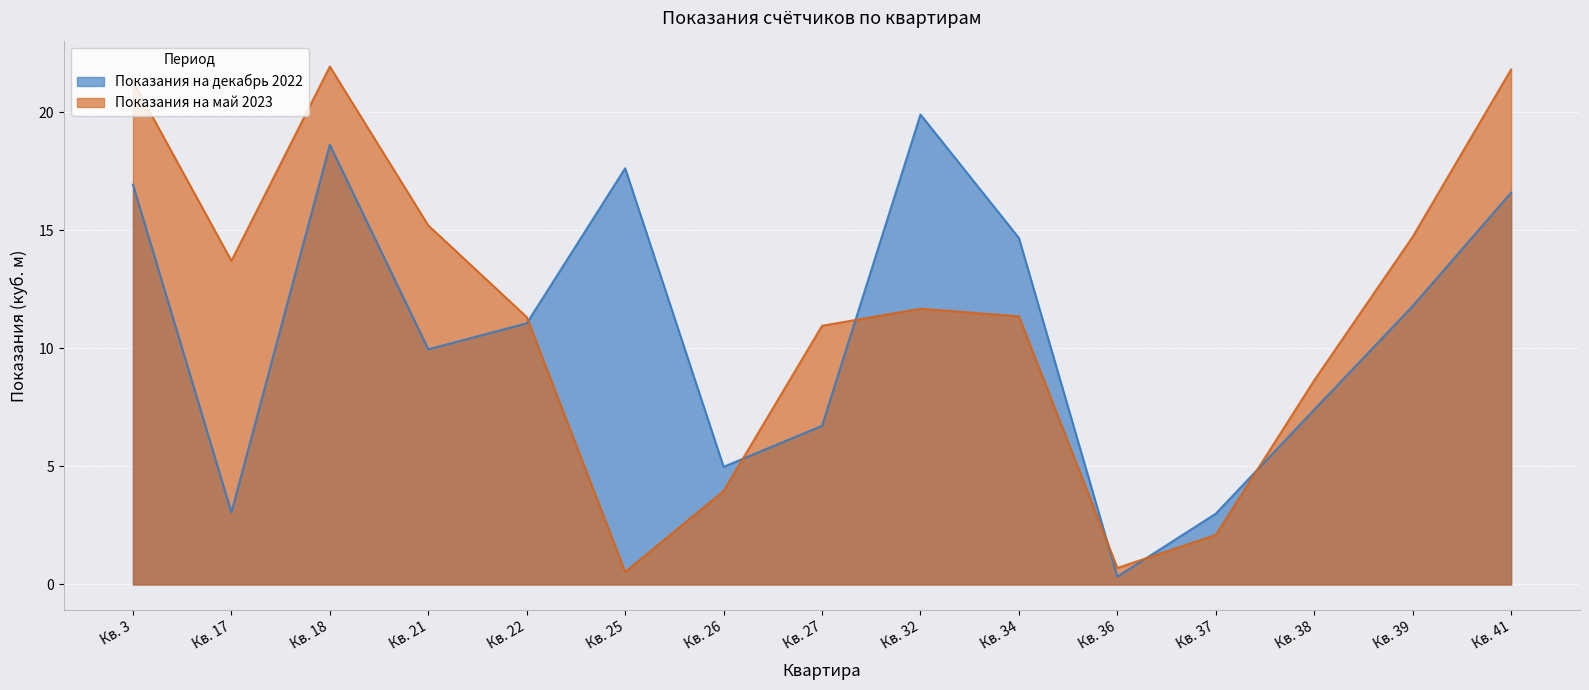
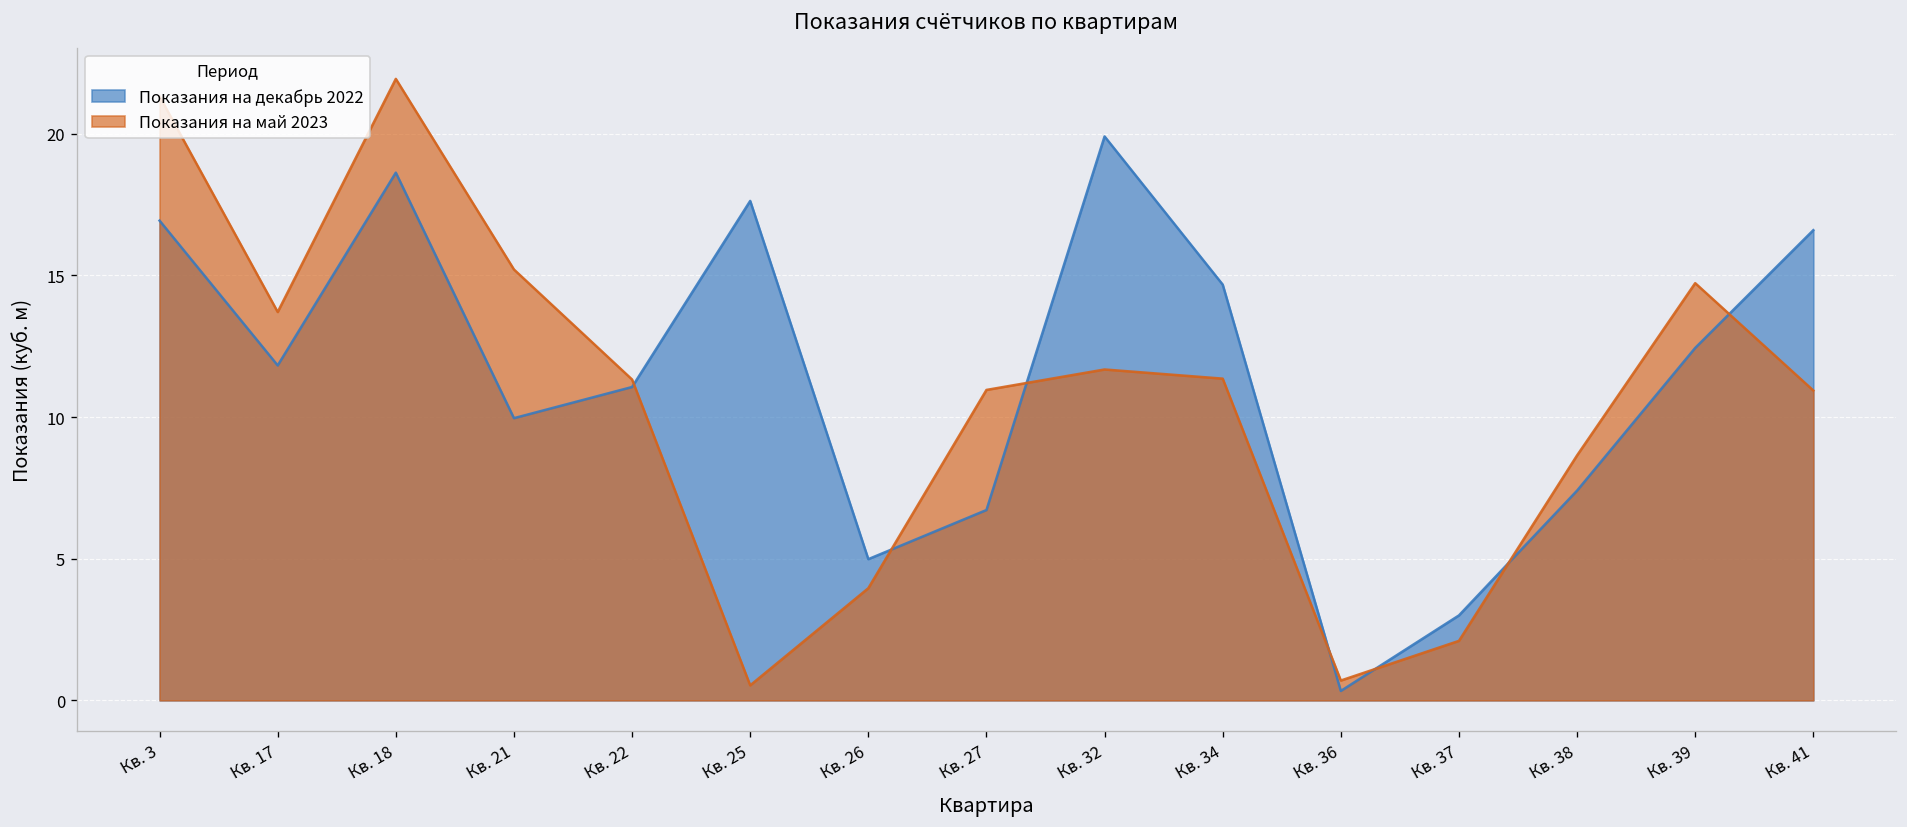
  {
    "Показания на декабрь 2022": {
      "Кв. 3": 16.9,
-     "Кв. 17": 3.1,
+     "Кв. 17": 11.8,
      "Кв. 18": 18.6,
      "Кв. 21": 10.0,
      "Кв. 22": 11.1,
      "Кв. 25": 17.6,
      "Кв. 26": 5.0,
      "Кв. 27": 6.7,
      "Кв. 32": 19.9,
      "Кв. 34": 14.7,
      "Кв. 36": 0.3,
      "Кв. 37": 3.0,
      "Кв. 38": 7.4,
-     "Кв. 39": 11.8,
+     "Кв. 39": 12.4,
      "Кв. 41": 16.6
    },
    "Показания на май 2023": {
      "Кв. 17": 13.7,
      "Кв. 18": 21.9,
      "Кв. 21": 15.2,
      "Кв. 22": 11.3,
      "Кв. 25": 0.5,
      "Кв. 26": 4.0,
      "Кв. 27": 11.0,
      "Кв. 32": 11.7,
      "Кв. 34": 11.4,
      "Кв. 36": 0.7,
      "Кв. 37": 2.1,
      "Кв. 38": 8.6,
      "Кв. 39": 14.7,
-     "Кв. 41": 21.8
+     "Кв. 41": 10.9
    }
  }
